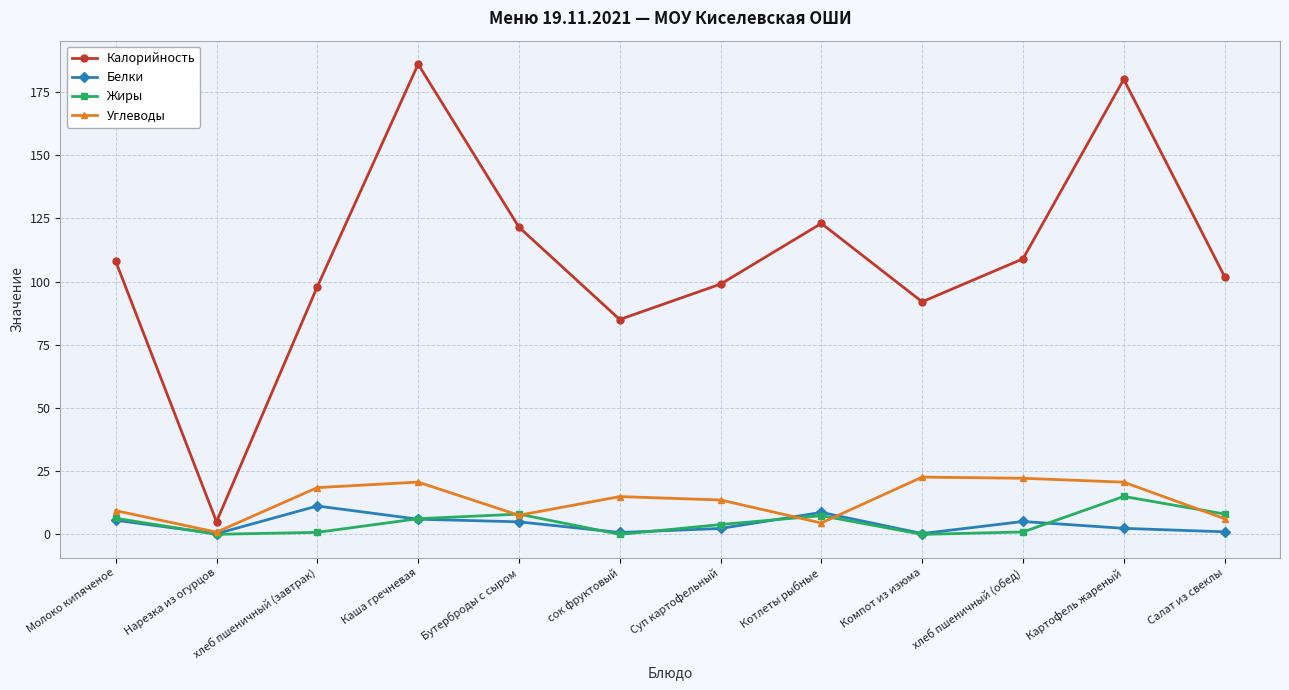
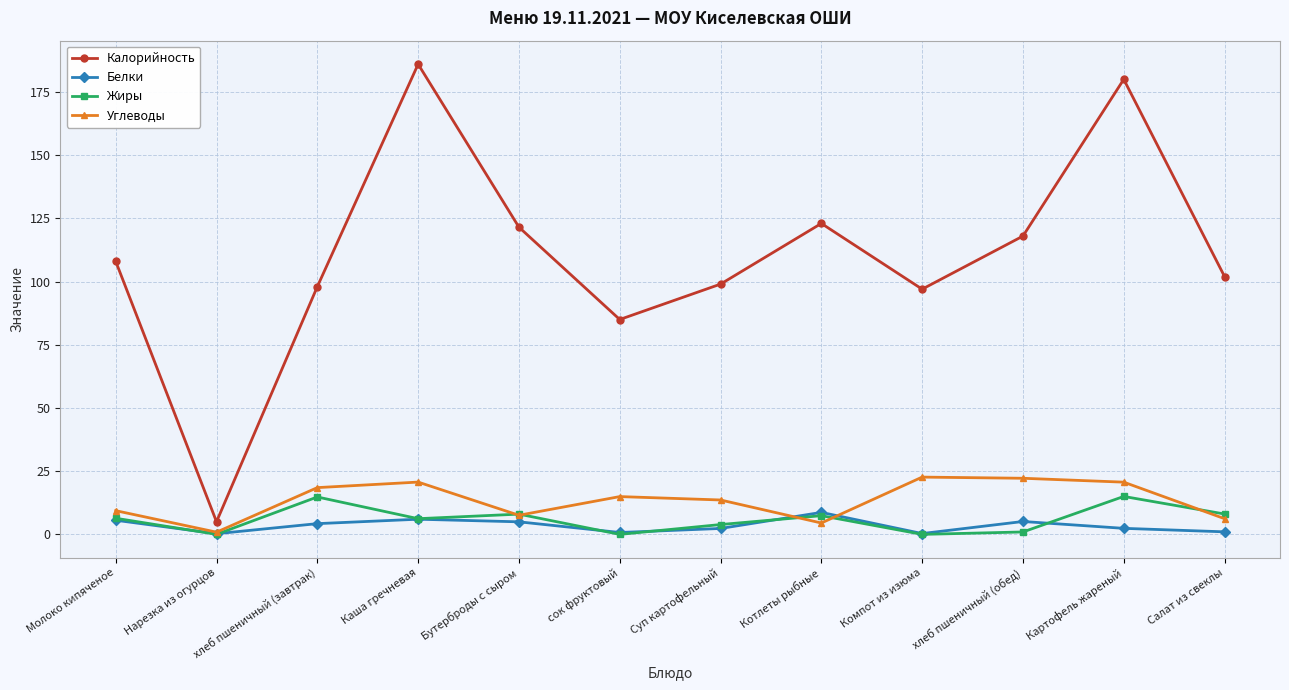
  {
    "Калорийность": {
      "Молоко кипяченое": 108,
      "Нарезка из огурцов": 5,
      "хлеб пшеничный (завтрак)": 98,
      "Каша гречневая": 186,
      "Бутерброды с сыром": 122,
      "сок фруктовый": 85,
      "Суп картофельный": 99,
      "Котлеты рыбные": 123,
-     "Компот из изюма": 92,
-     "хлеб пшеничный (обед)": 109,
+     "Компот из изюма": 97,
+     "хлеб пшеничный (обед)": 118,
      "Картофель жареный": 180,
      "Салат из свеклы": 102
    },
    "Белки": {
-     "хлеб пшеничный (завтрак)": 11,
+     "хлеб пшеничный (завтрак)": 4,
      "Бутерброды с сыром": 5,
      "Суп картофельный": 2,
      "Котлеты рыбные": 9,
      "хлеб пшеничный (обед)": 5,
      "Картофель жареный": 2,
      "Салат из свеклы": 1
    },
    "Жиры": {
-     "хлеб пшеничный (завтрак)": 1,
+     "хлеб пшеничный (завтрак)": 15,
      "Суп картофельный": 4,
      "Котлеты рыбные": 7,
      "хлеб пшеничный (обед)": 1,
      "Картофель жареный": 15,
      "Салат из свеклы": 8
    },
    "Углеводы": {
      "Молоко кипяченое": 9,
      "хлеб пшеничный (завтрак)": 19,
      "Каша гречневая": 21,
      "сок фруктовый": 15,
      "Суп картофельный": 14,
      "Котлеты рыбные": 5,
      "Компот из изюма": 23,
      "хлеб пшеничный (обед)": 22,
      "Картофель жареный": 21,
      "Салат из свеклы": 6
    }
  }
